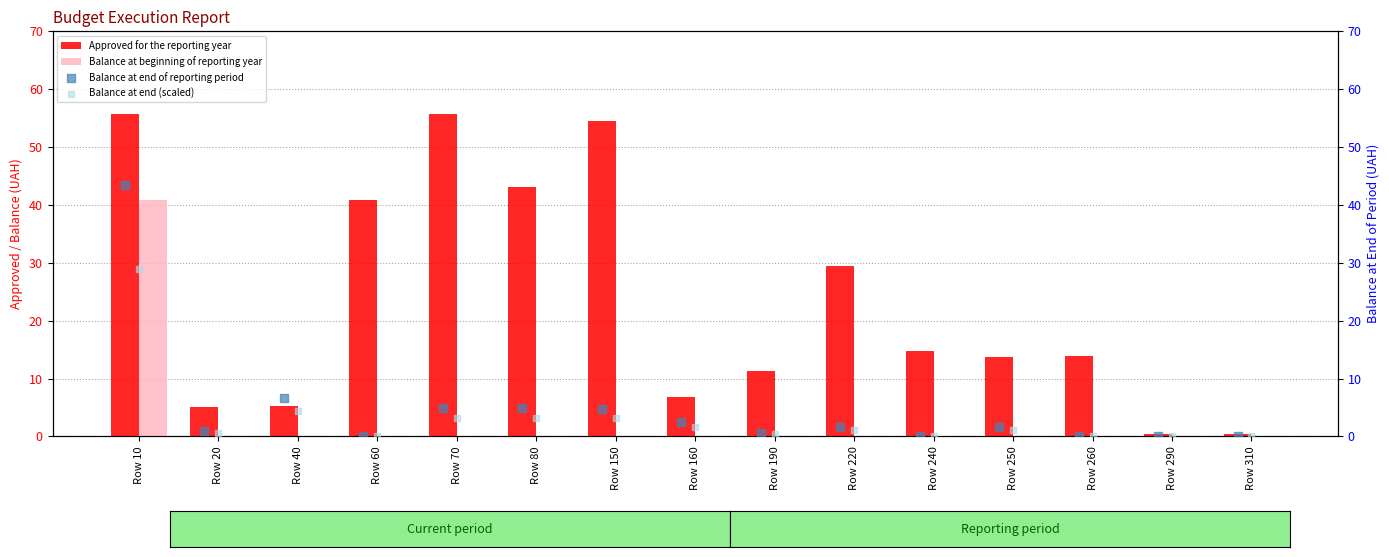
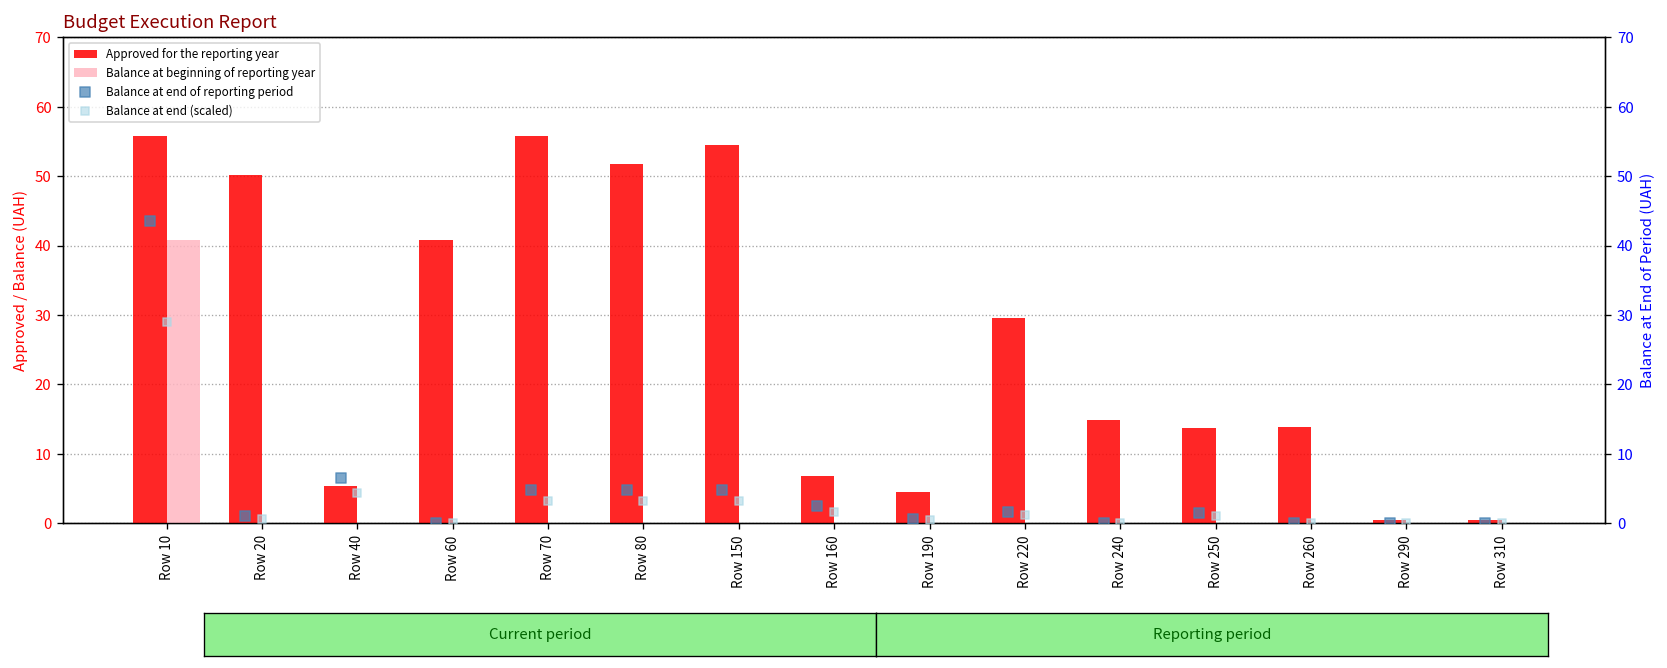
  {
    "Approved for the reporting year": {
      "Row 10": 56,
-     "Row 20": 5,
+     "Row 20": 50,
      "Row 40": 5,
      "Row 60": 41,
      "Row 70": 56,
-     "Row 80": 43,
+     "Row 80": 52,
      "Row 150": 55,
      "Row 160": 7,
-     "Row 190": 11,
+     "Row 190": 4,
      "Row 220": 30,
      "Row 240": 15,
      "Row 250": 14,
      "Row 260": 14,
      "Row 290": 1,
      "Row 310": 1
    },
    "Balance at beginning of reporting year": {
      "Row 10": 41,
      "Row 20": 0,
      "Row 40": 0,
      "Row 60": 0,
      "Row 70": 0,
      "Row 80": 0,
      "Row 150": 0,
      "Row 160": 0,
      "Row 190": 0,
      "Row 220": 0,
      "Row 240": 0,
      "Row 250": 0,
      "Row 260": 0,
      "Row 290": 0,
      "Row 310": 0
    }
  }
